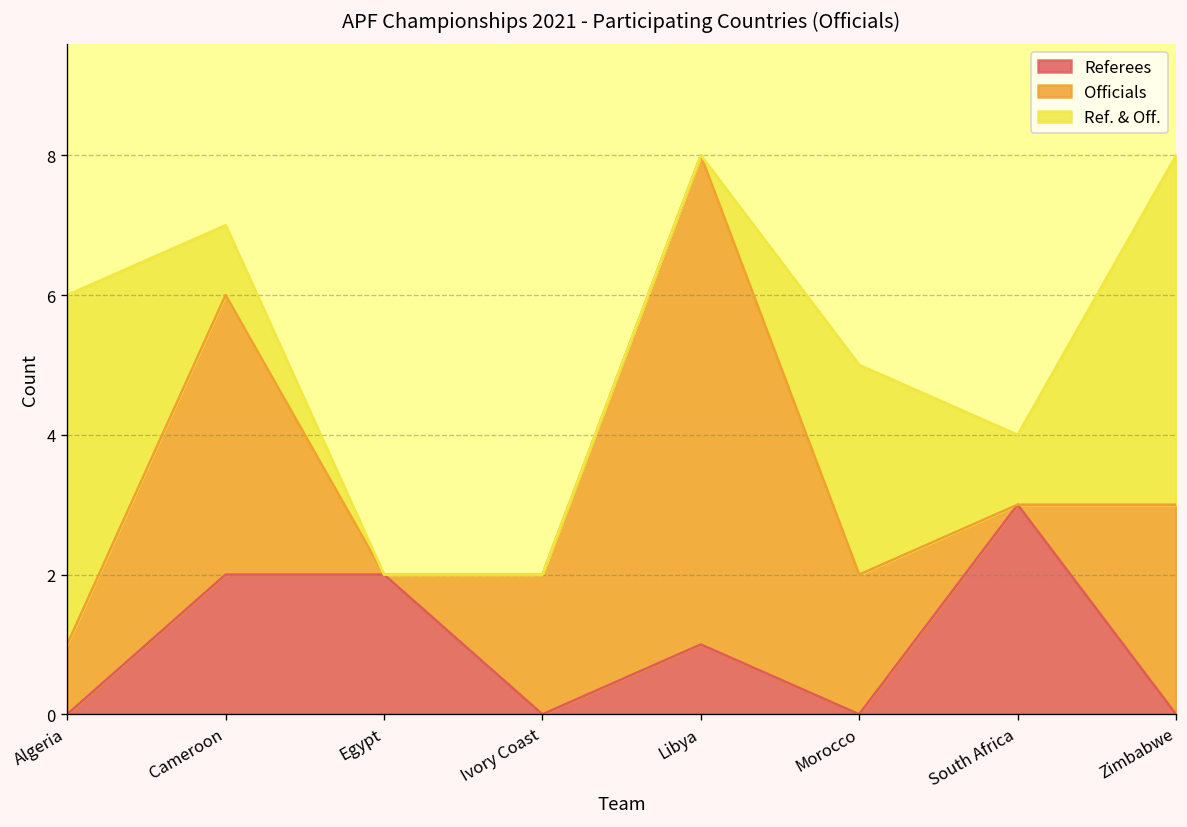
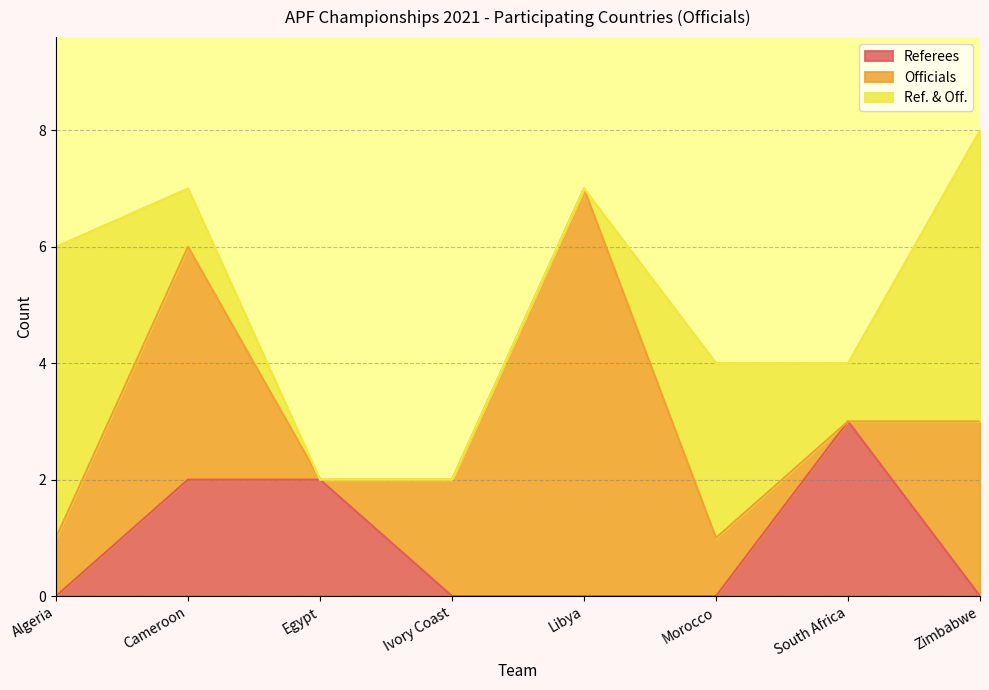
  {
    "Referees": {
      "Algeria": 0,
      "Cameroon": 2,
      "Ivory Coast": 0,
-     "Libya": 1,
+     "Libya": 0,
      "Morocco": 0,
      "Zimbabwe": 0
    },
    "Officials": {
      "Algeria": 1,
      "Cameroon": 4,
-     "Morocco": 2,
+     "Morocco": 1,
      "Zimbabwe": 3
    },
    "Ref. & Off.": {
      "Algeria": 5,
      "Cameroon": 1,
      "Morocco": 3,
      "South Africa": 1,
      "Zimbabwe": 5
    }
  }
